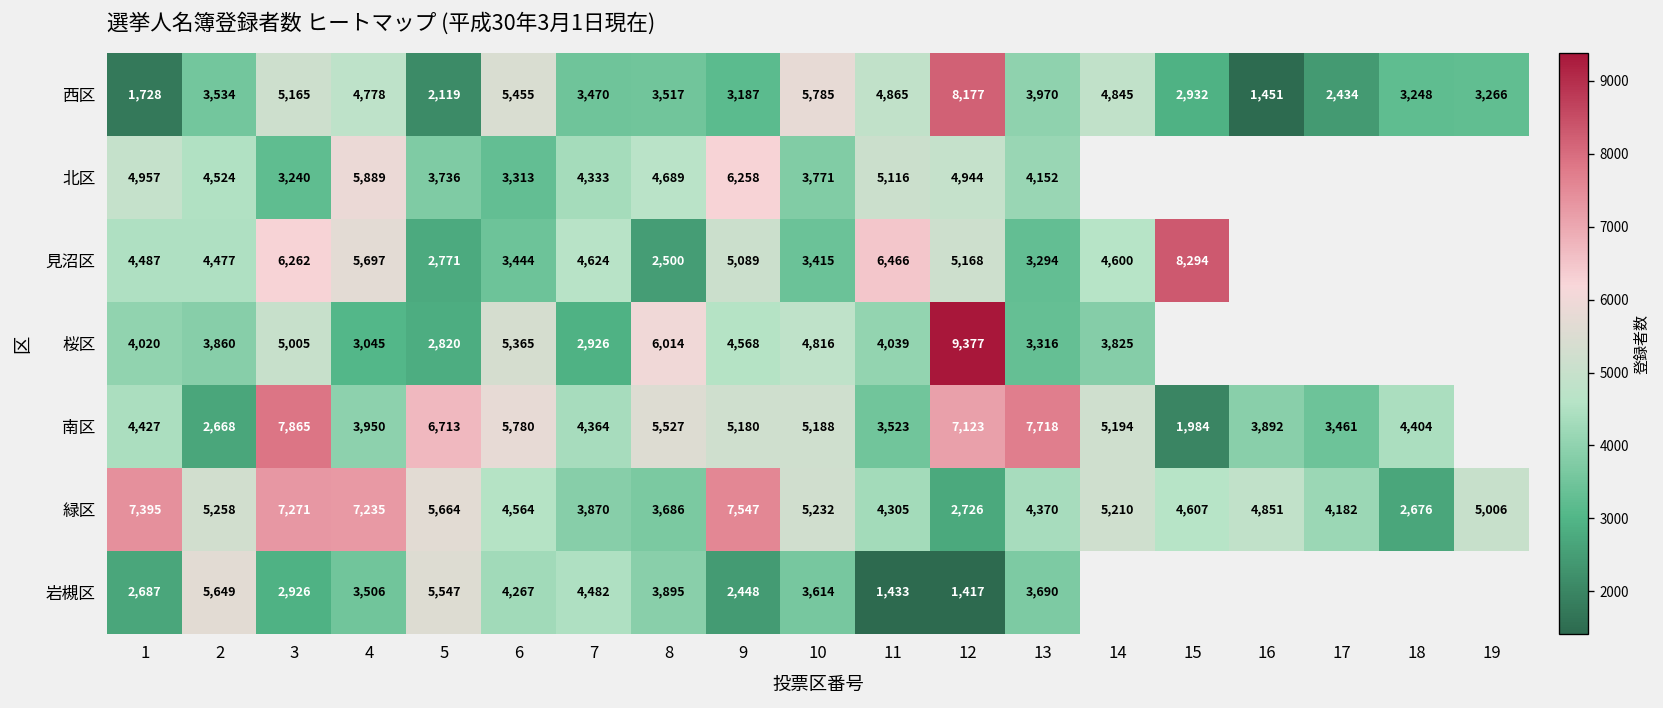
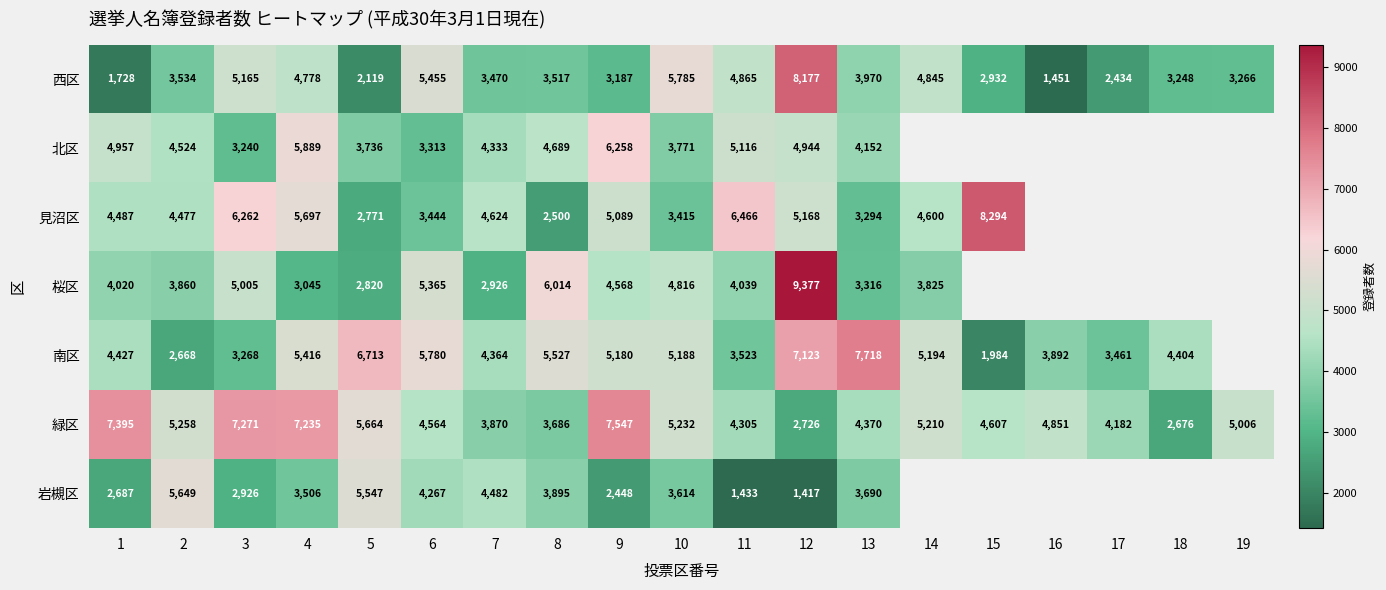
  {
    "西区": {
      "1": "1,728",
      "2": "3,534",
      "3": "5,165",
      "4": "4,778",
      "5": "2,119",
      "6": "5,455",
      "7": "3,470",
      "8": "3,517",
      "9": "3,187",
      "10": "5,785",
      "11": "4,865",
      "12": "8,177",
      "13": "3,970",
      "14": "4,845",
      "15": "2,932",
      "16": "1,451",
      "17": "2,434",
      "18": "3,248",
      "19": "3,266"
    },
    "北区": {
      "1": "4,957",
      "2": "4,524",
      "3": "3,240",
      "4": "5,889",
      "5": "3,736",
      "6": "3,313",
      "7": "4,333",
      "8": "4,689",
      "9": "6,258",
      "10": "3,771",
      "11": "5,116",
      "12": "4,944",
      "13": "4,152"
    },
    "見沼区": {
      "1": "4,487",
      "2": "4,477",
      "3": "6,262",
      "4": "5,697",
      "5": "2,771",
      "6": "3,444",
      "7": "4,624",
      "8": "2,500",
      "9": "5,089",
      "10": "3,415",
      "11": "6,466",
      "12": "5,168",
      "13": "3,294",
      "14": "4,600",
      "15": "8,294"
    },
    "桜区": {
      "1": "4,020",
      "2": "3,860",
      "3": "5,005",
      "4": "3,045",
      "5": "2,820",
      "6": "5,365",
      "7": "2,926",
      "8": "6,014",
      "9": "4,568",
      "10": "4,816",
      "11": "4,039",
      "12": "9,377",
      "13": "3,316",
      "14": "3,825"
    },
    "南区": {
      "1": "4,427",
      "2": "2,668",
-     "3": "7,865",
-     "4": "3,950",
+     "3": "3,268",
+     "4": "5,416",
      "5": "6,713",
      "6": "5,780",
      "7": "4,364",
      "8": "5,527",
      "9": "5,180",
      "10": "5,188",
      "11": "3,523",
      "12": "7,123",
      "13": "7,718",
      "14": "5,194",
      "15": "1,984",
      "16": "3,892",
      "17": "3,461",
      "18": "4,404"
    },
    "緑区": {
      "1": "7,395",
      "2": "5,258",
      "3": "7,271",
      "4": "7,235",
      "5": "5,664",
      "6": "4,564",
      "7": "3,870",
      "8": "3,686",
      "9": "7,547",
      "10": "5,232",
      "11": "4,305",
      "12": "2,726",
      "13": "4,370",
      "14": "5,210",
      "15": "4,607",
      "16": "4,851",
      "17": "4,182",
      "18": "2,676",
      "19": "5,006"
    },
    "岩槻区": {
      "1": "2,687",
      "2": "5,649",
      "3": "2,926",
      "4": "3,506",
      "5": "5,547",
      "6": "4,267",
      "7": "4,482",
      "8": "3,895",
      "9": "2,448",
      "10": "3,614",
      "11": "1,433",
      "12": "1,417",
      "13": "3,690"
    }
  }
